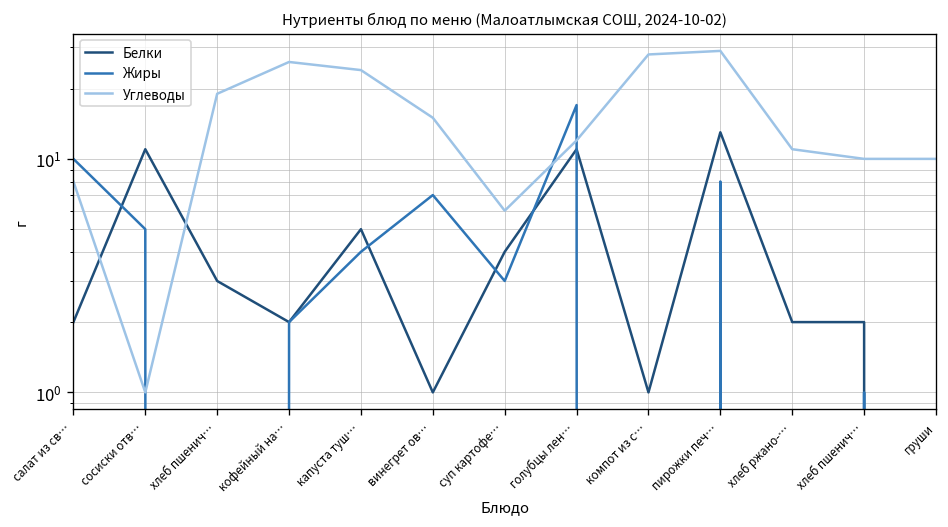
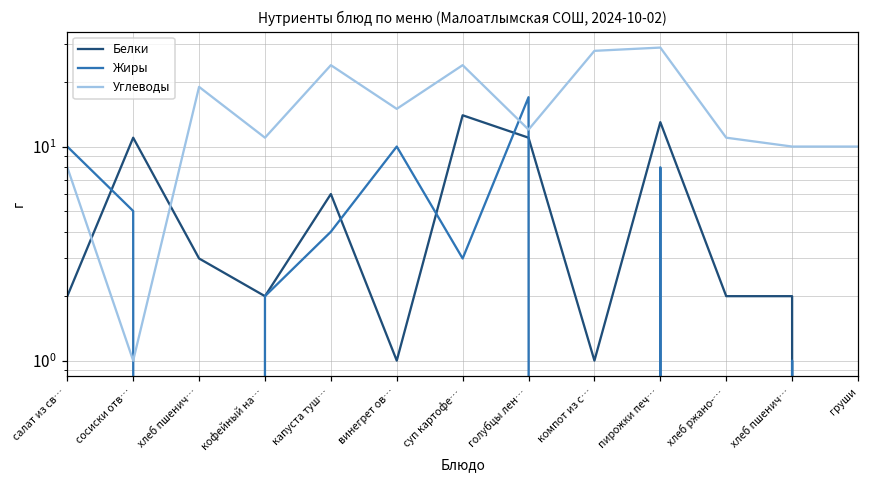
  {
    "Белки": {
      "салат из св…": 2,
      "сосиски отв…": 11,
-     "капуста туш…": 5,
+     "капуста туш…": 6,
      "винегрет ов…": 1,
-     "суп картофе…": 4,
+     "суп картофе…": 14,
      "голубцы лен…": 11,
      "компот из с…": 1,
      "пирожки печ…": 13,
      "хлеб ржано-…": 2
    },
    "Жиры": {
      "салат из св…": 10,
      "сосиски отв…": 5,
      "капуста туш…": 4,
-     "винегрет ов…": 7,
+     "винегрет ов…": 10,
      "суп картофе…": 3,
      "голубцы лен…": 17,
      "пирожки печ…": 8
    },
    "Углеводы": {
      "салат из св…": 8,
      "сосиски отв…": 1,
-     "кофейный на…": 26,
+     "кофейный на…": 11,
      "капуста туш…": 24,
      "винегрет ов…": 15,
-     "суп картофе…": 6,
+     "суп картофе…": 24,
      "голубцы лен…": 12,
      "компот из с…": 28,
      "пирожки печ…": 29,
      "хлеб ржано-…": 11,
      "груши": 10
    }
  }
